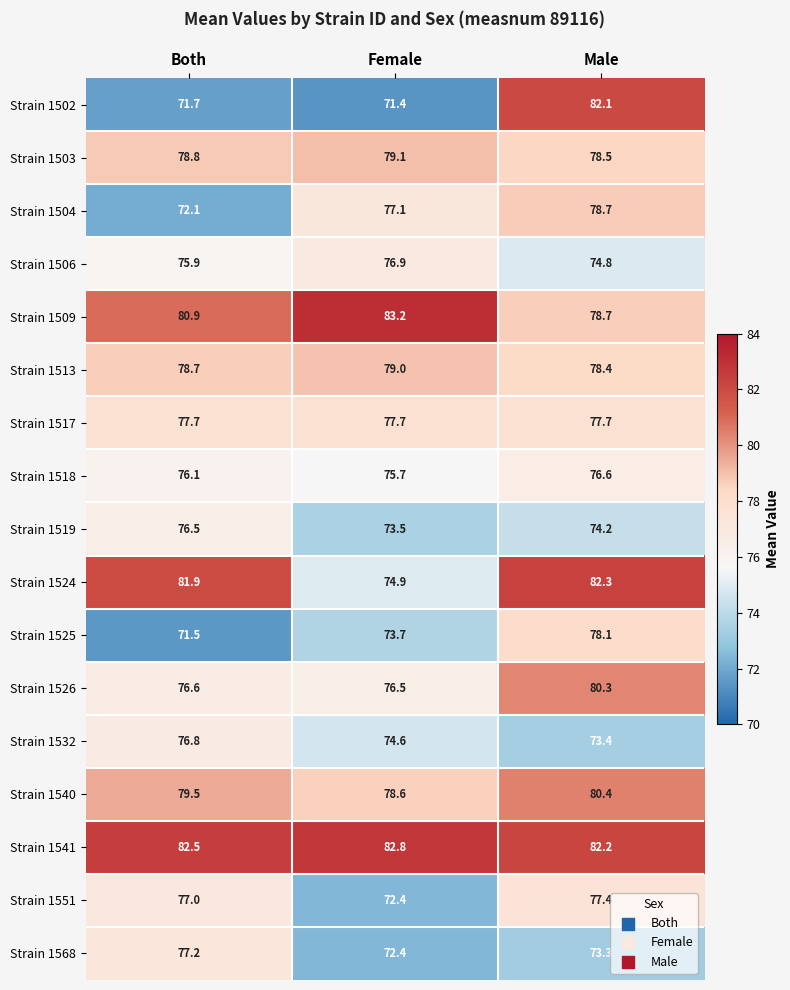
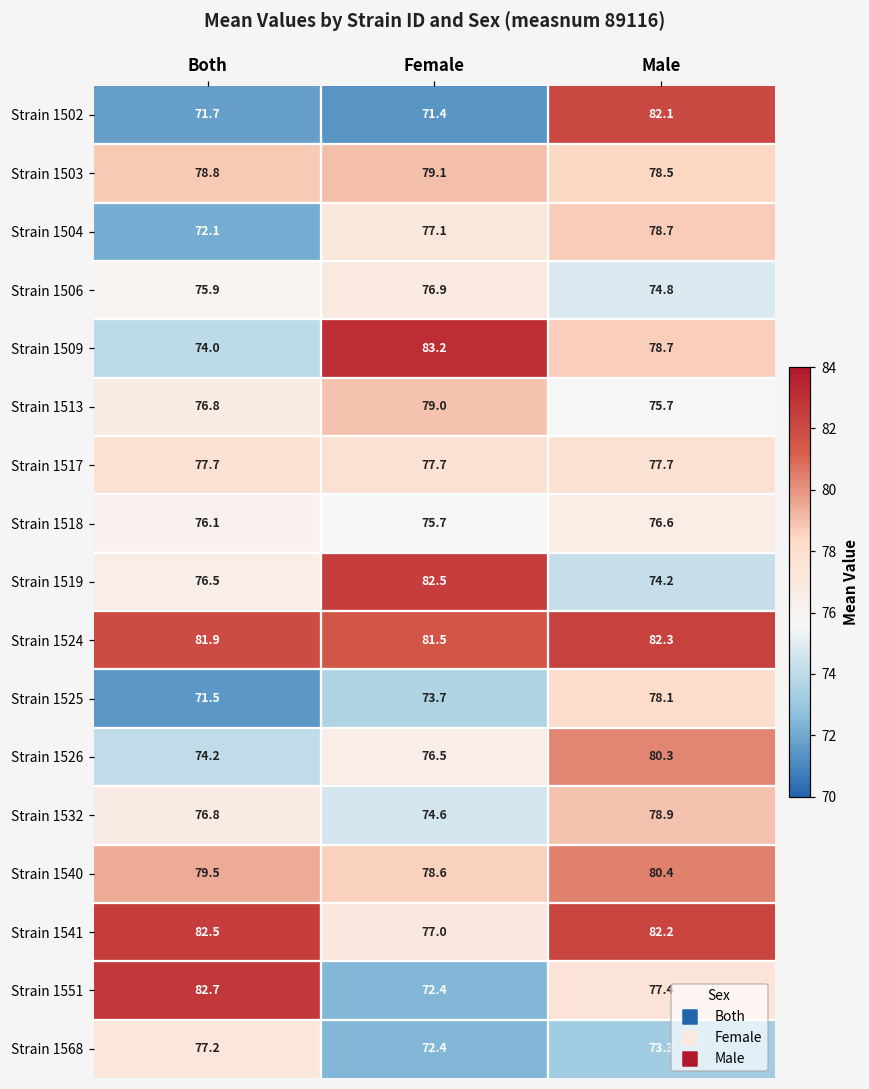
  {
    "Strain 1502": {
      "Both": 71.7,
      "Female": 71.4,
      "Male": 82.1
    },
    "Strain 1503": {
      "Both": 78.8,
      "Female": 79.1,
      "Male": 78.5
    },
    "Strain 1504": {
      "Both": 72.1,
      "Female": 77.1,
      "Male": 78.7
    },
    "Strain 1506": {
      "Both": 75.9,
      "Female": 76.9,
      "Male": 74.8
    },
    "Strain 1509": {
-     "Both": 80.9,
+     "Both": 74.0,
      "Female": 83.2,
      "Male": 78.7
    },
    "Strain 1513": {
-     "Both": 78.7,
+     "Both": 76.8,
      "Female": 79.0,
-     "Male": 78.4
+     "Male": 75.7
    },
    "Strain 1517": {
      "Both": 77.7,
      "Female": 77.7,
      "Male": 77.7
    },
    "Strain 1518": {
      "Both": 76.1,
      "Female": 75.7,
      "Male": 76.6
    },
    "Strain 1519": {
      "Both": 76.5,
-     "Female": 73.5,
+     "Female": 82.5,
      "Male": 74.2
    },
    "Strain 1524": {
      "Both": 81.9,
-     "Female": 74.9,
+     "Female": 81.5,
      "Male": 82.3
    },
    "Strain 1525": {
      "Both": 71.5,
      "Female": 73.7,
      "Male": 78.1
    },
    "Strain 1526": {
-     "Both": 76.6,
+     "Both": 74.2,
      "Female": 76.5,
      "Male": 80.3
    },
    "Strain 1532": {
      "Both": 76.8,
      "Female": 74.6,
-     "Male": 73.4
+     "Male": 78.9
    },
    "Strain 1540": {
      "Both": 79.5,
      "Female": 78.6,
      "Male": 80.4
    },
    "Strain 1541": {
      "Both": 82.5,
-     "Female": 82.8,
+     "Female": 77.0,
      "Male": 82.2
    },
    "Strain 1551": {
-     "Both": 77.0,
+     "Both": 82.7,
      "Female": 72.4
    },
    "Strain 1568": {
      "Both": 77.2,
      "Female": 72.4
    }
  }
